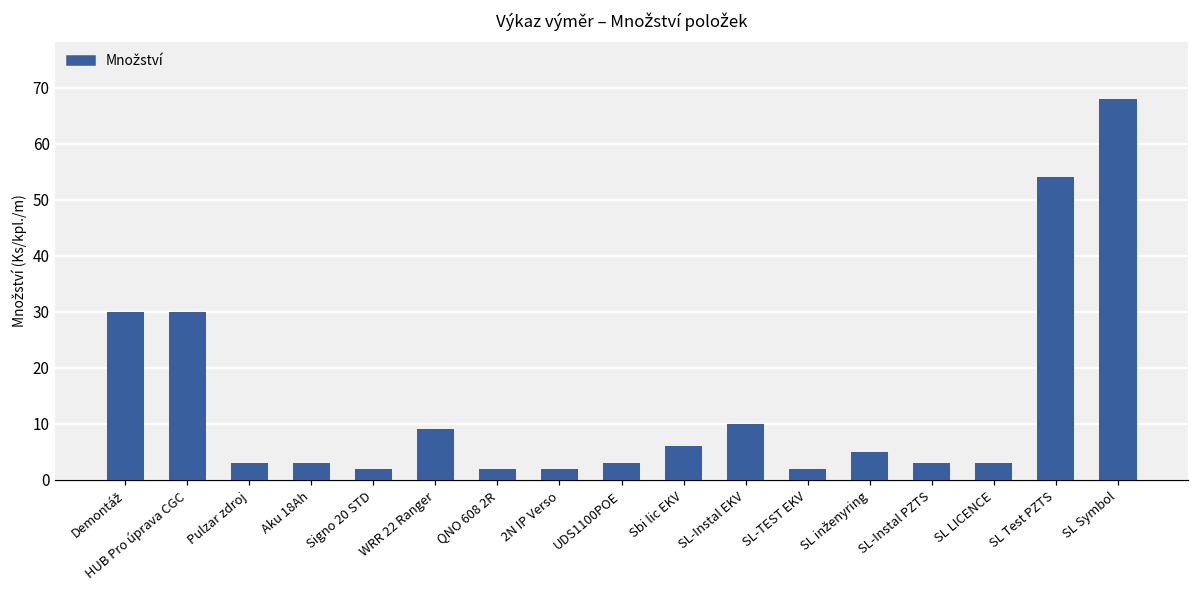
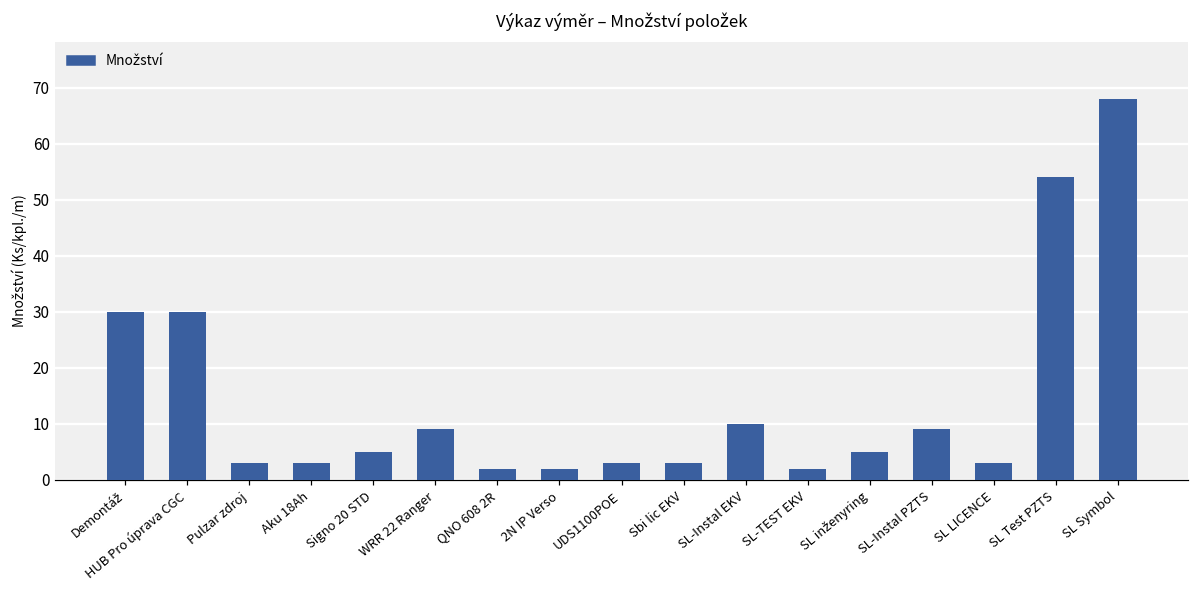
  {
    "Demontáž": 30,
    "HUB Pro úprava CGC": 30,
    "Pulzar zdroj": 3,
    "Aku 18Ah": 3,
-   "Signo 20 STD": 2,
+   "Signo 20 STD": 5,
    "WRR 22 Ranger": 9,
    "QNO 608 2R": 2,
    "2N IP Verso": 2,
    "UDS1100POE": 3,
-   "Sbi lic EKV": 6,
+   "Sbi lic EKV": 3,
    "SL-Instal EKV": 10,
    "SL-TEST EKV": 2,
    "SL inženyring": 5,
-   "SL-Instal PZTS": 3,
+   "SL-Instal PZTS": 9,
    "SL LICENCE": 3,
    "SL Test PZTS": 54,
    "SL Symbol": 68
  }
